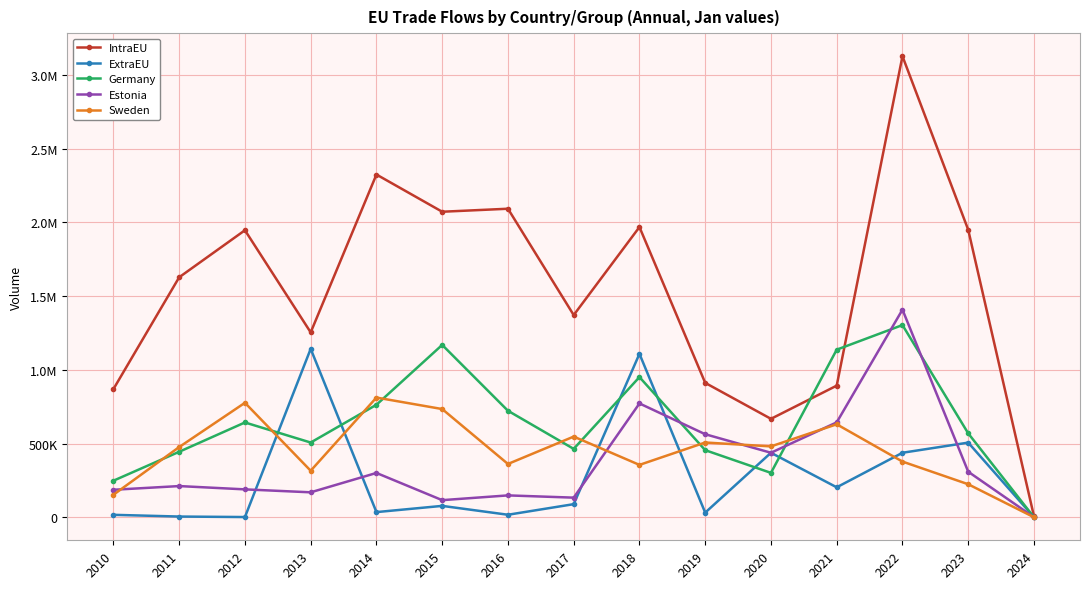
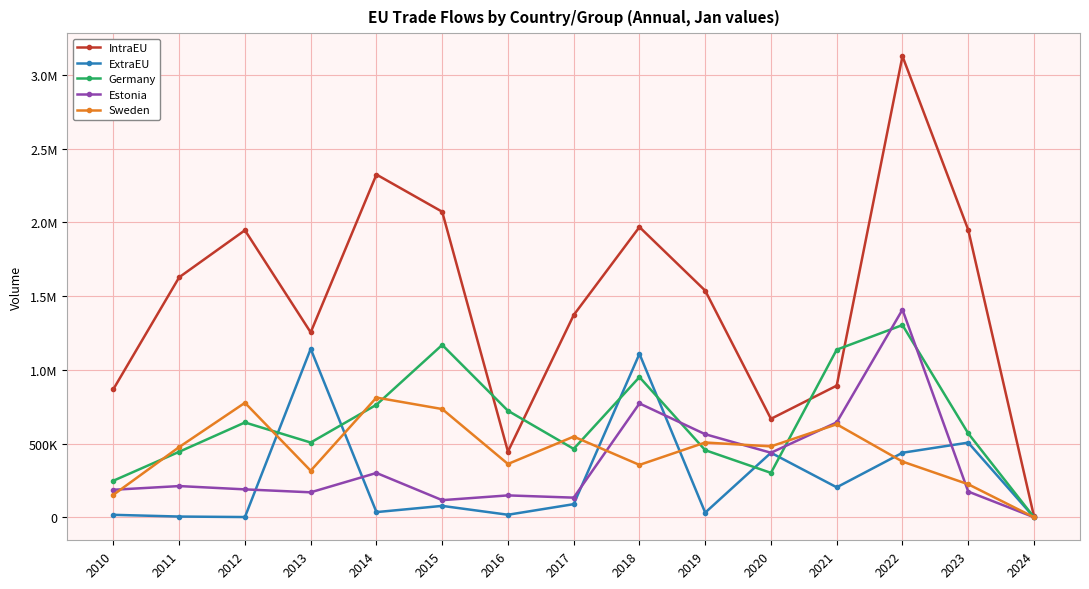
  {
    "IntraEU": {
      "2010": 870000,
      "2011": 1630000,
      "2012": 1950000,
      "2013": 1250000,
      "2014": 2330000,
      "2015": 2070000,
-     "2016": 2090000,
+     "2016": 450000,
      "2017": 1370000,
      "2018": 1970000,
-     "2019": 910000,
+     "2019": 1540000,
      "2020": 670000,
      "2021": 890000,
      "2022": 3130000,
      "2023": 1950000
    },
    "ExtraEU": {
      "2010": 20000,
      "2011": 0,
      "2012": 0,
      "2013": 1140000,
      "2014": 30000,
      "2015": 80000,
      "2016": 20000,
      "2017": 90000,
      "2018": 1110000,
      "2019": 30000,
      "2021": 200000,
      "2022": 440000,
      "2023": 510000
    },
    "Germany": {
      "2010": 250000,
      "2011": 440000,
      "2012": 640000,
      "2013": 510000,
      "2014": 760000,
      "2015": 1170000,
      "2016": 720000,
      "2017": 460000,
      "2018": 950000,
      "2019": 460000,
      "2020": 300000,
      "2021": 1140000,
      "2022": 1300000,
      "2023": 570000
    },
    "Estonia": {
      "2010": 190000,
      "2011": 210000,
      "2012": 190000,
      "2013": 170000,
      "2014": 300000,
      "2015": 120000,
      "2016": 150000,
      "2017": 130000,
      "2018": 770000,
      "2019": 560000,
      "2022": 1410000,
-     "2023": 310000
+     "2023": 170000
    },
    "Sweden": {
      "2010": 150000,
      "2011": 480000,
      "2012": 780000,
      "2013": 320000,
      "2014": 810000,
      "2015": 730000,
      "2016": 360000,
      "2017": 550000,
      "2018": 360000,
      "2019": 510000,
      "2020": 480000,
      "2022": 380000,
      "2023": 220000
    }
  }
